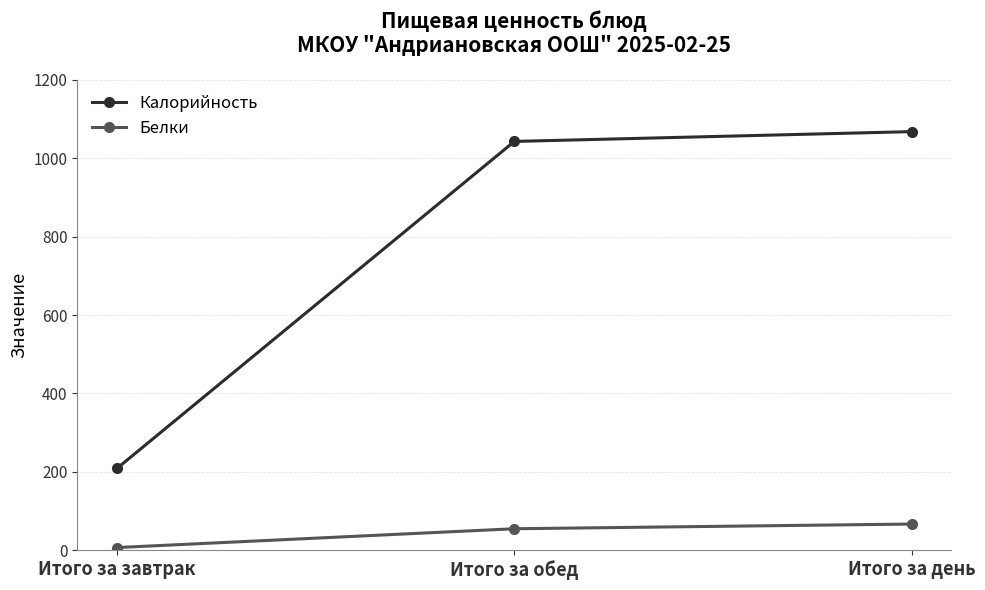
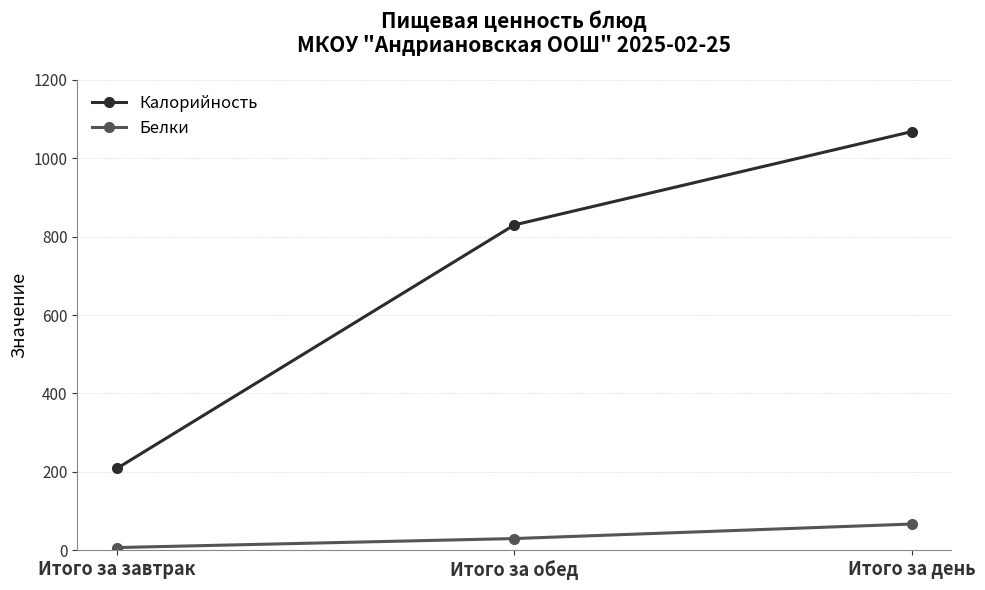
  {
    "Калорийность": {
      "Итого за завтрак": 210,
-     "Итого за обед": 1040,
+     "Итого за обед": 830,
      "Итого за день": 1070
    },
    "Белки": {
      "Итого за завтрак": 10,
-     "Итого за обед": 60,
+     "Итого за обед": 30,
      "Итого за день": 70
    }
  }
